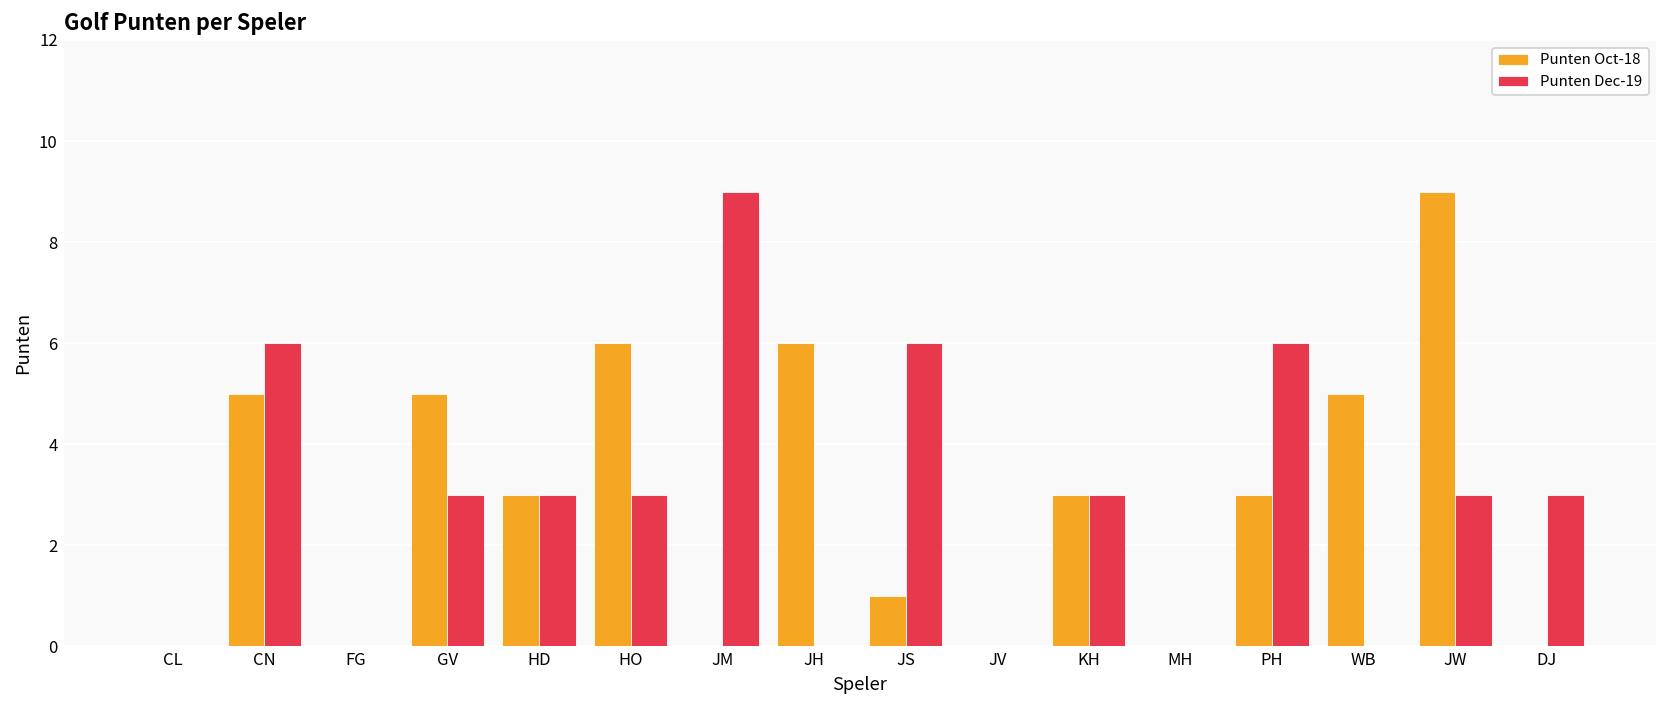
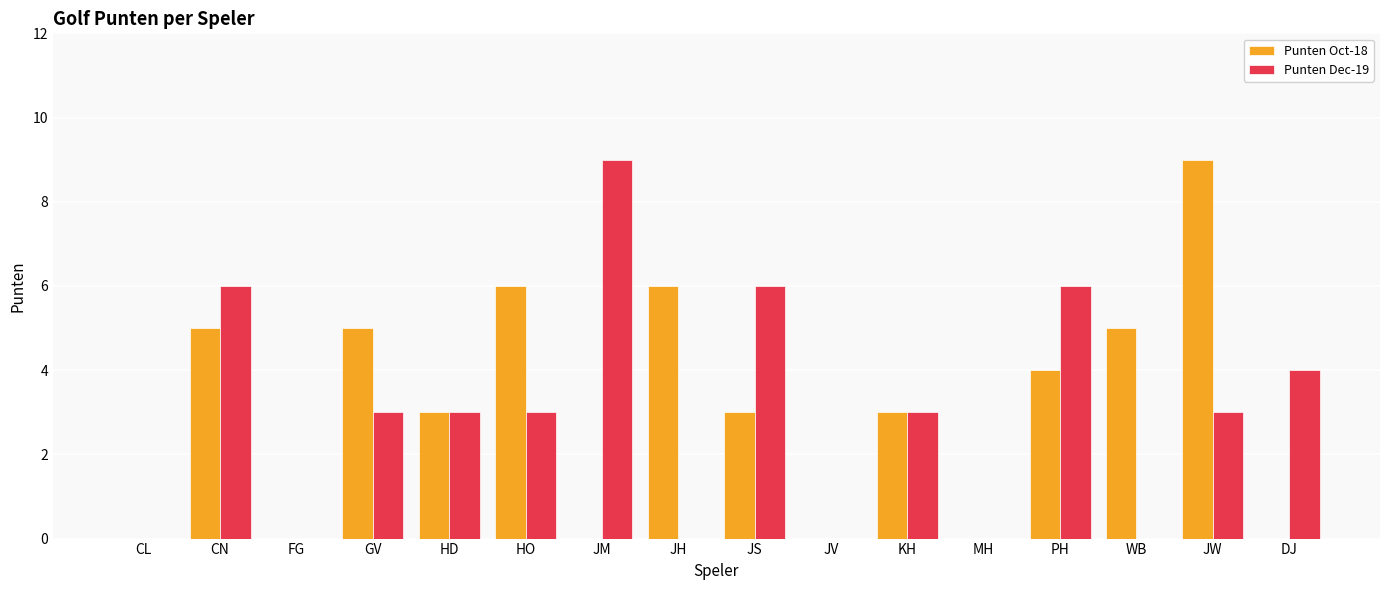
  {
    "Punten Oct-18": {
      "CL": 0,
      "CN": 5,
      "FG": 0,
      "GV": 5,
      "HD": 3,
      "HO": 6,
      "JM": 0,
      "JH": 6,
-     "JS": 1,
+     "JS": 3,
      "JV": 0,
      "KH": 3,
      "MH": 0,
-     "PH": 3,
+     "PH": 4,
      "WB": 5,
      "JW": 9,
      "DJ": 0
    },
    "Punten Dec-19": {
      "CL": 0,
      "CN": 6,
      "FG": 0,
      "GV": 3,
      "HD": 3,
      "HO": 3,
      "JM": 9,
      "JH": 0,
      "JS": 6,
      "JV": 0,
      "KH": 3,
      "MH": 0,
      "PH": 6,
      "WB": 0,
      "JW": 3,
-     "DJ": 3
+     "DJ": 4
    }
  }
